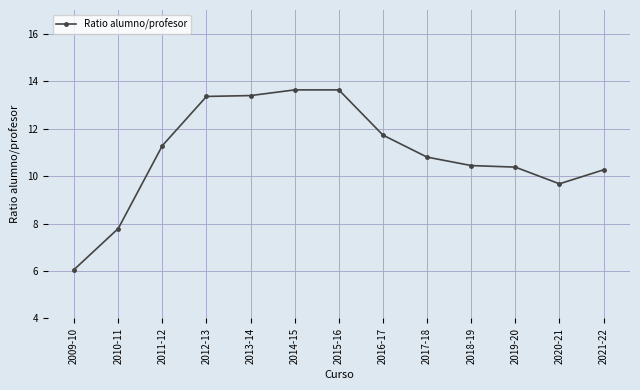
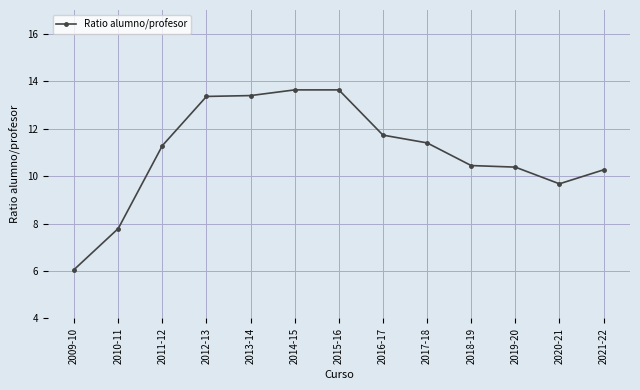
  {
    "2009-10": 6.1,
    "2010-11": 7.8,
    "2011-12": 11.3,
    "2012-13": 13.4,
    "2013-14": 13.4,
    "2014-15": 13.6,
    "2015-16": 13.6,
    "2016-17": 11.7,
-   "2017-18": 10.8,
+   "2017-18": 11.4,
    "2018-19": 10.4,
    "2019-20": 10.4,
    "2020-21": 9.7,
    "2021-22": 10.3
  }
